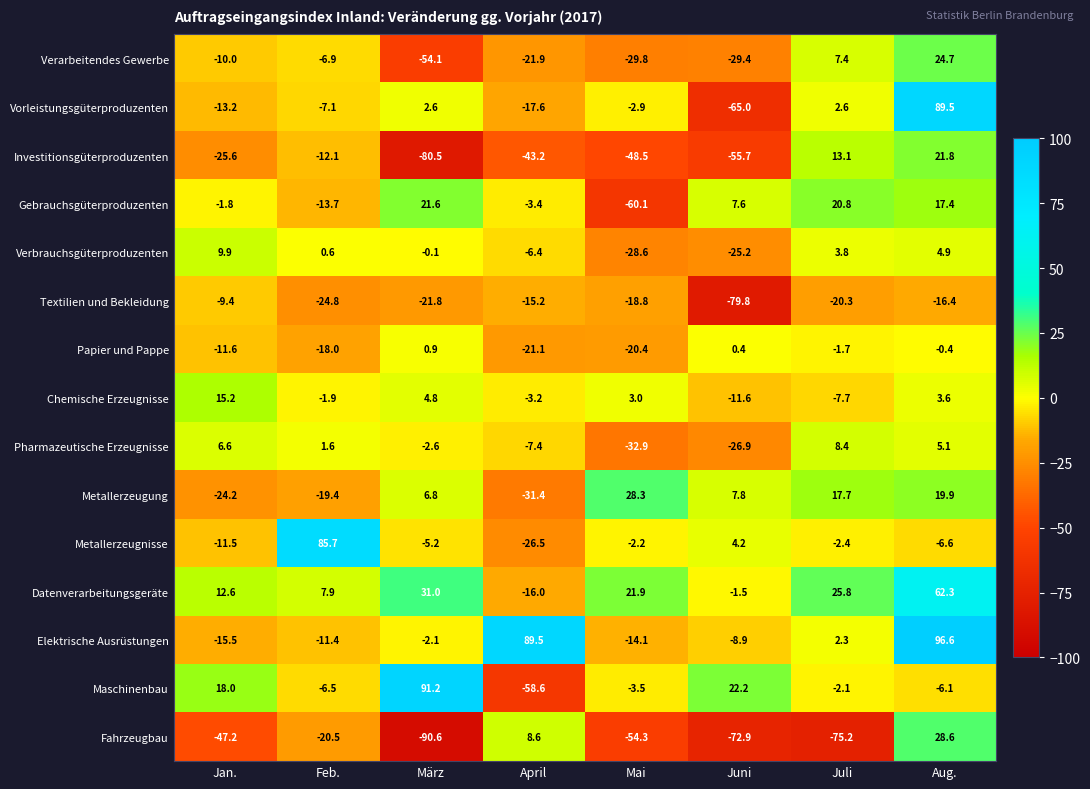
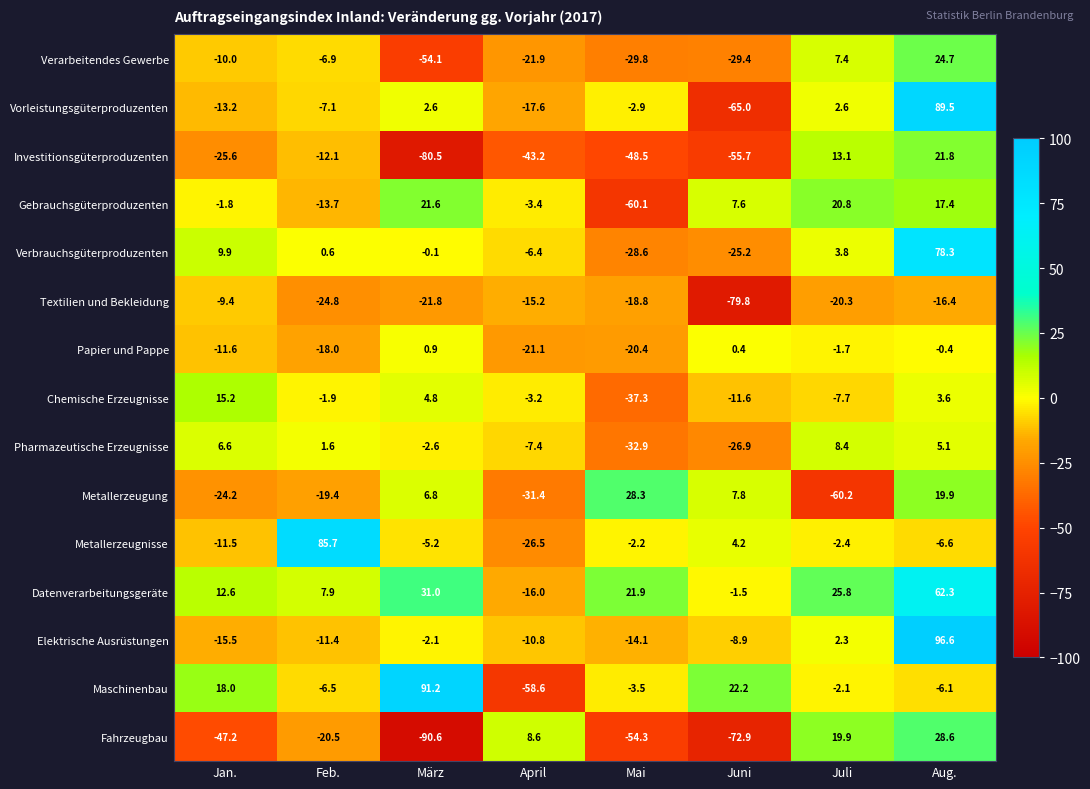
  {
    "Verarbeitendes Gewerbe": {
      "Jan.": -10.0,
      "Feb.": -6.9,
      "März": -54.1,
      "April": -21.9,
      "Mai": -29.8,
      "Juni": -29.4,
      "Juli": 7.4,
      "Aug.": 24.7
    },
    "Vorleistungsgüterproduzenten": {
      "Jan.": -13.2,
      "Feb.": -7.1,
      "März": 2.6,
      "April": -17.6,
      "Mai": -2.9,
      "Juni": -65.0,
      "Juli": 2.6,
      "Aug.": 89.5
    },
    "Investitionsgüterproduzenten": {
      "Jan.": -25.6,
      "Feb.": -12.1,
      "März": -80.5,
      "April": -43.2,
      "Mai": -48.5,
      "Juni": -55.7,
      "Juli": 13.1,
      "Aug.": 21.8
    },
    "Gebrauchsgüterproduzenten": {
      "Jan.": -1.8,
      "Feb.": -13.7,
      "März": 21.6,
      "April": -3.4,
      "Mai": -60.1,
      "Juni": 7.6,
      "Juli": 20.8,
      "Aug.": 17.4
    },
    "Verbrauchsgüterproduzenten": {
      "Jan.": 9.9,
      "Feb.": 0.6,
      "März": -0.1,
      "April": -6.4,
      "Mai": -28.6,
      "Juni": -25.2,
      "Juli": 3.8,
-     "Aug.": 4.9
+     "Aug.": 78.3
    },
    "Textilien und Bekleidung": {
      "Jan.": -9.4,
      "Feb.": -24.8,
      "März": -21.8,
      "April": -15.2,
      "Mai": -18.8,
      "Juni": -79.8,
      "Juli": -20.3,
      "Aug.": -16.4
    },
    "Papier und Pappe": {
      "Jan.": -11.6,
      "Feb.": -18.0,
      "März": 0.9,
      "April": -21.1,
      "Mai": -20.4,
      "Juni": 0.4,
      "Juli": -1.7,
      "Aug.": -0.4
    },
    "Chemische Erzeugnisse": {
      "Jan.": 15.2,
      "Feb.": -1.9,
      "März": 4.8,
      "April": -3.2,
-     "Mai": 3.0,
+     "Mai": -37.3,
      "Juni": -11.6,
      "Juli": -7.7,
      "Aug.": 3.6
    },
    "Pharmazeutische Erzeugnisse": {
      "Jan.": 6.6,
      "Feb.": 1.6,
      "März": -2.6,
      "April": -7.4,
      "Mai": -32.9,
      "Juni": -26.9,
      "Juli": 8.4,
      "Aug.": 5.1
    },
    "Metallerzeugung": {
      "Jan.": -24.2,
      "Feb.": -19.4,
      "März": 6.8,
      "April": -31.4,
      "Mai": 28.3,
      "Juni": 7.8,
-     "Juli": 17.7,
+     "Juli": -60.2,
      "Aug.": 19.9
    },
    "Metallerzeugnisse": {
      "Jan.": -11.5,
      "Feb.": 85.7,
      "März": -5.2,
      "April": -26.5,
      "Mai": -2.2,
      "Juni": 4.2,
      "Juli": -2.4,
      "Aug.": -6.6
    },
    "Datenverarbeitungsgeräte": {
      "Jan.": 12.6,
      "Feb.": 7.9,
      "März": 31.0,
      "April": -16.0,
      "Mai": 21.9,
      "Juni": -1.5,
      "Juli": 25.8,
      "Aug.": 62.3
    },
    "Elektrische Ausrüstungen": {
      "Jan.": -15.5,
      "Feb.": -11.4,
      "März": -2.1,
-     "April": 89.5,
+     "April": -10.8,
      "Mai": -14.1,
      "Juni": -8.9,
      "Juli": 2.3,
      "Aug.": 96.6
    },
    "Maschinenbau": {
      "Jan.": 18.0,
      "Feb.": -6.5,
      "März": 91.2,
      "April": -58.6,
      "Mai": -3.5,
      "Juni": 22.2,
      "Juli": -2.1,
      "Aug.": -6.1
    },
    "Fahrzeugbau": {
      "Jan.": -47.2,
      "Feb.": -20.5,
      "März": -90.6,
      "April": 8.6,
      "Mai": -54.3,
      "Juni": -72.9,
-     "Juli": -75.2,
+     "Juli": 19.9,
      "Aug.": 28.6
    }
  }
